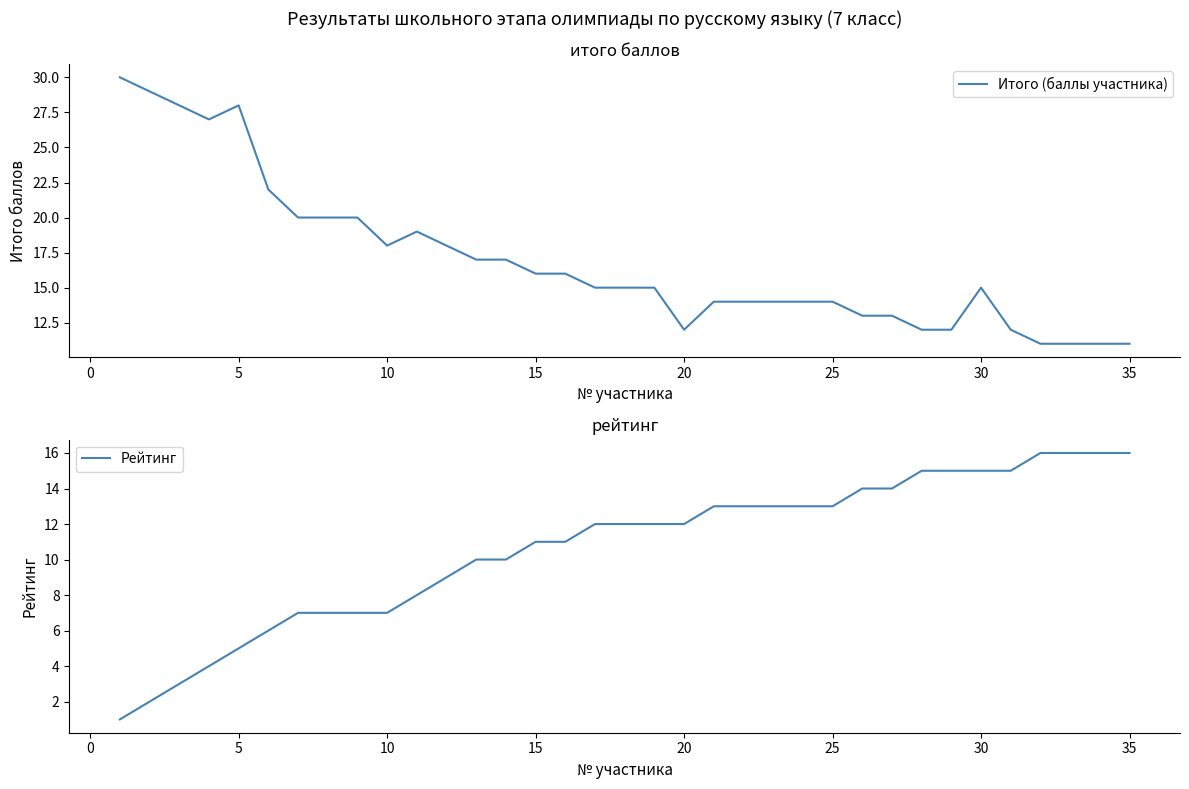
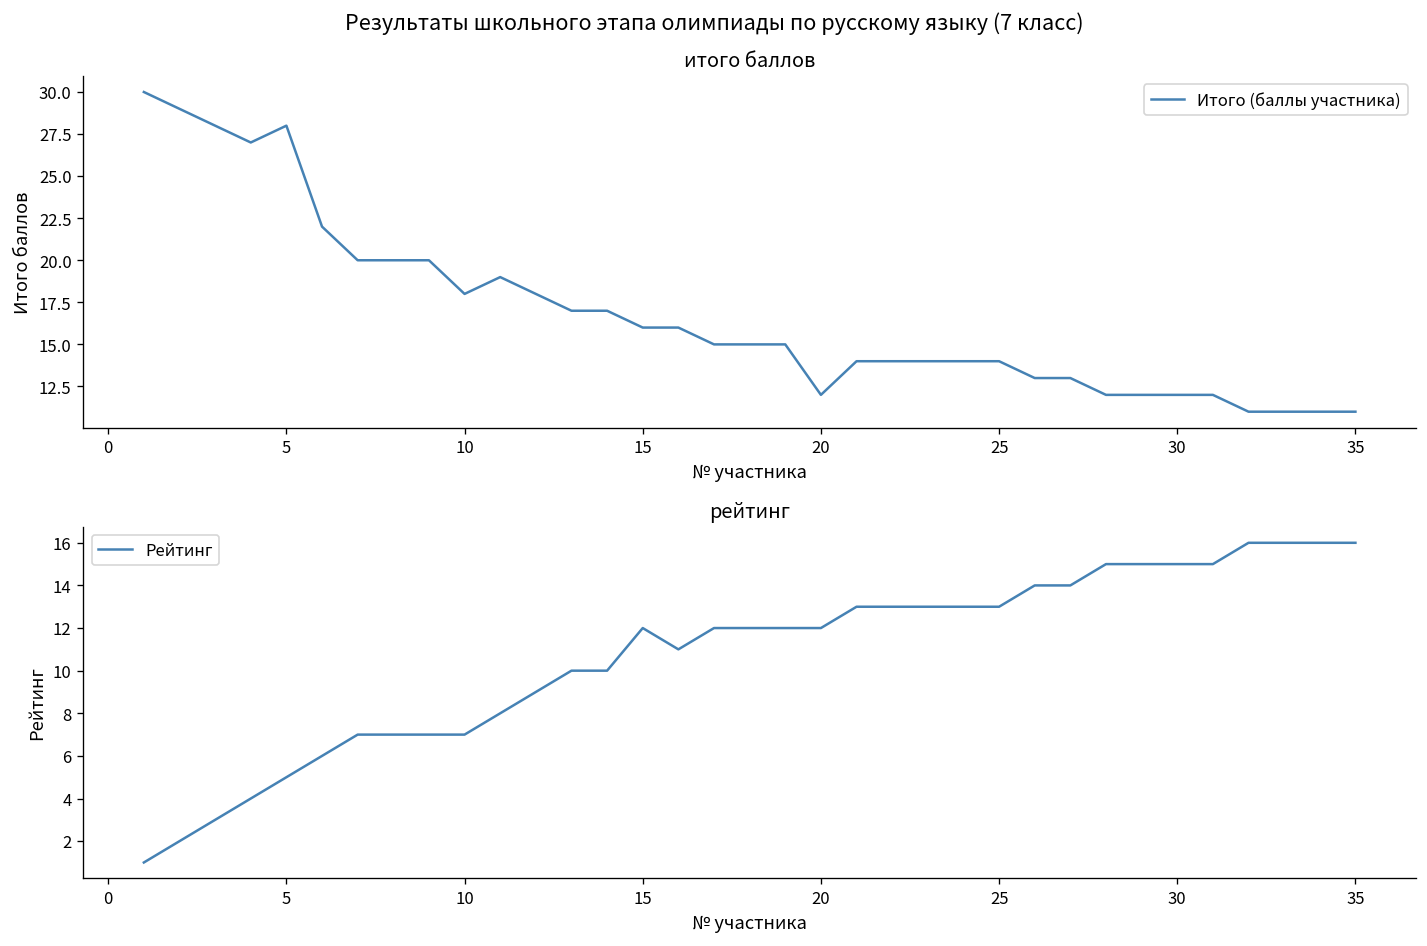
  {
    "итого баллов": {
      "5": 28,
      "10": 18,
      "15": 16,
      "20": 12,
      "25": 14,
-     "30": 15,
+     "30": 12,
      "35": 11
    },
    "рейтинг": {
      "5": 5,
      "10": 7,
-     "15": 11,
+     "15": 12,
      "20": 12,
      "25": 13,
      "30": 15,
      "35": 16
    }
  }
